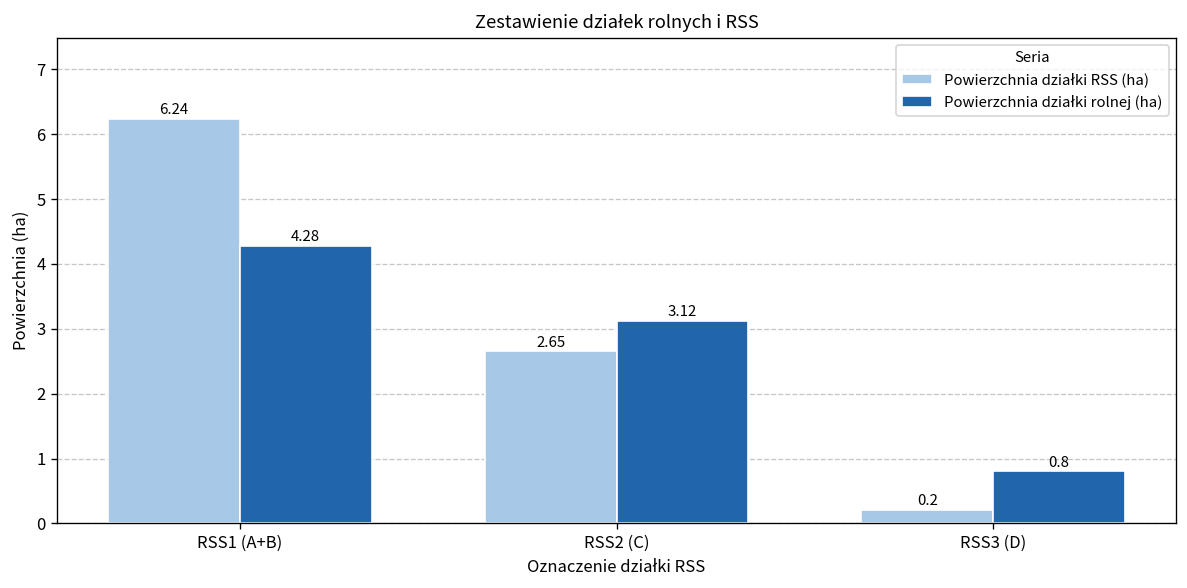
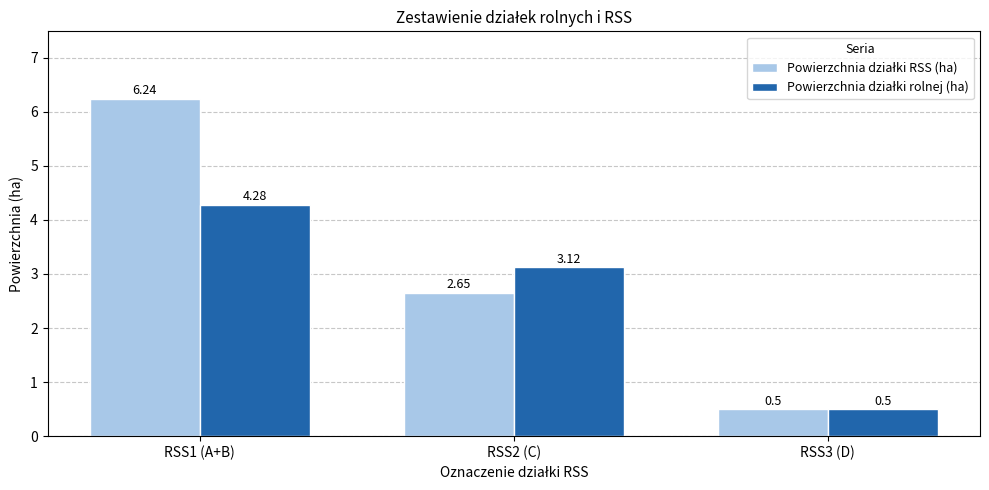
  {
    "Powierzchnia działki RSS (ha)": {
      "RSS1 (A+B)": 6.24,
      "RSS2 (C)": 2.65,
-     "RSS3 (D)": 0.2
+     "RSS3 (D)": 0.5
    },
    "Powierzchnia działki rolnej (ha)": {
      "RSS1 (A+B)": 4.28,
      "RSS2 (C)": 3.12,
-     "RSS3 (D)": 0.8
+     "RSS3 (D)": 0.5
    }
  }
